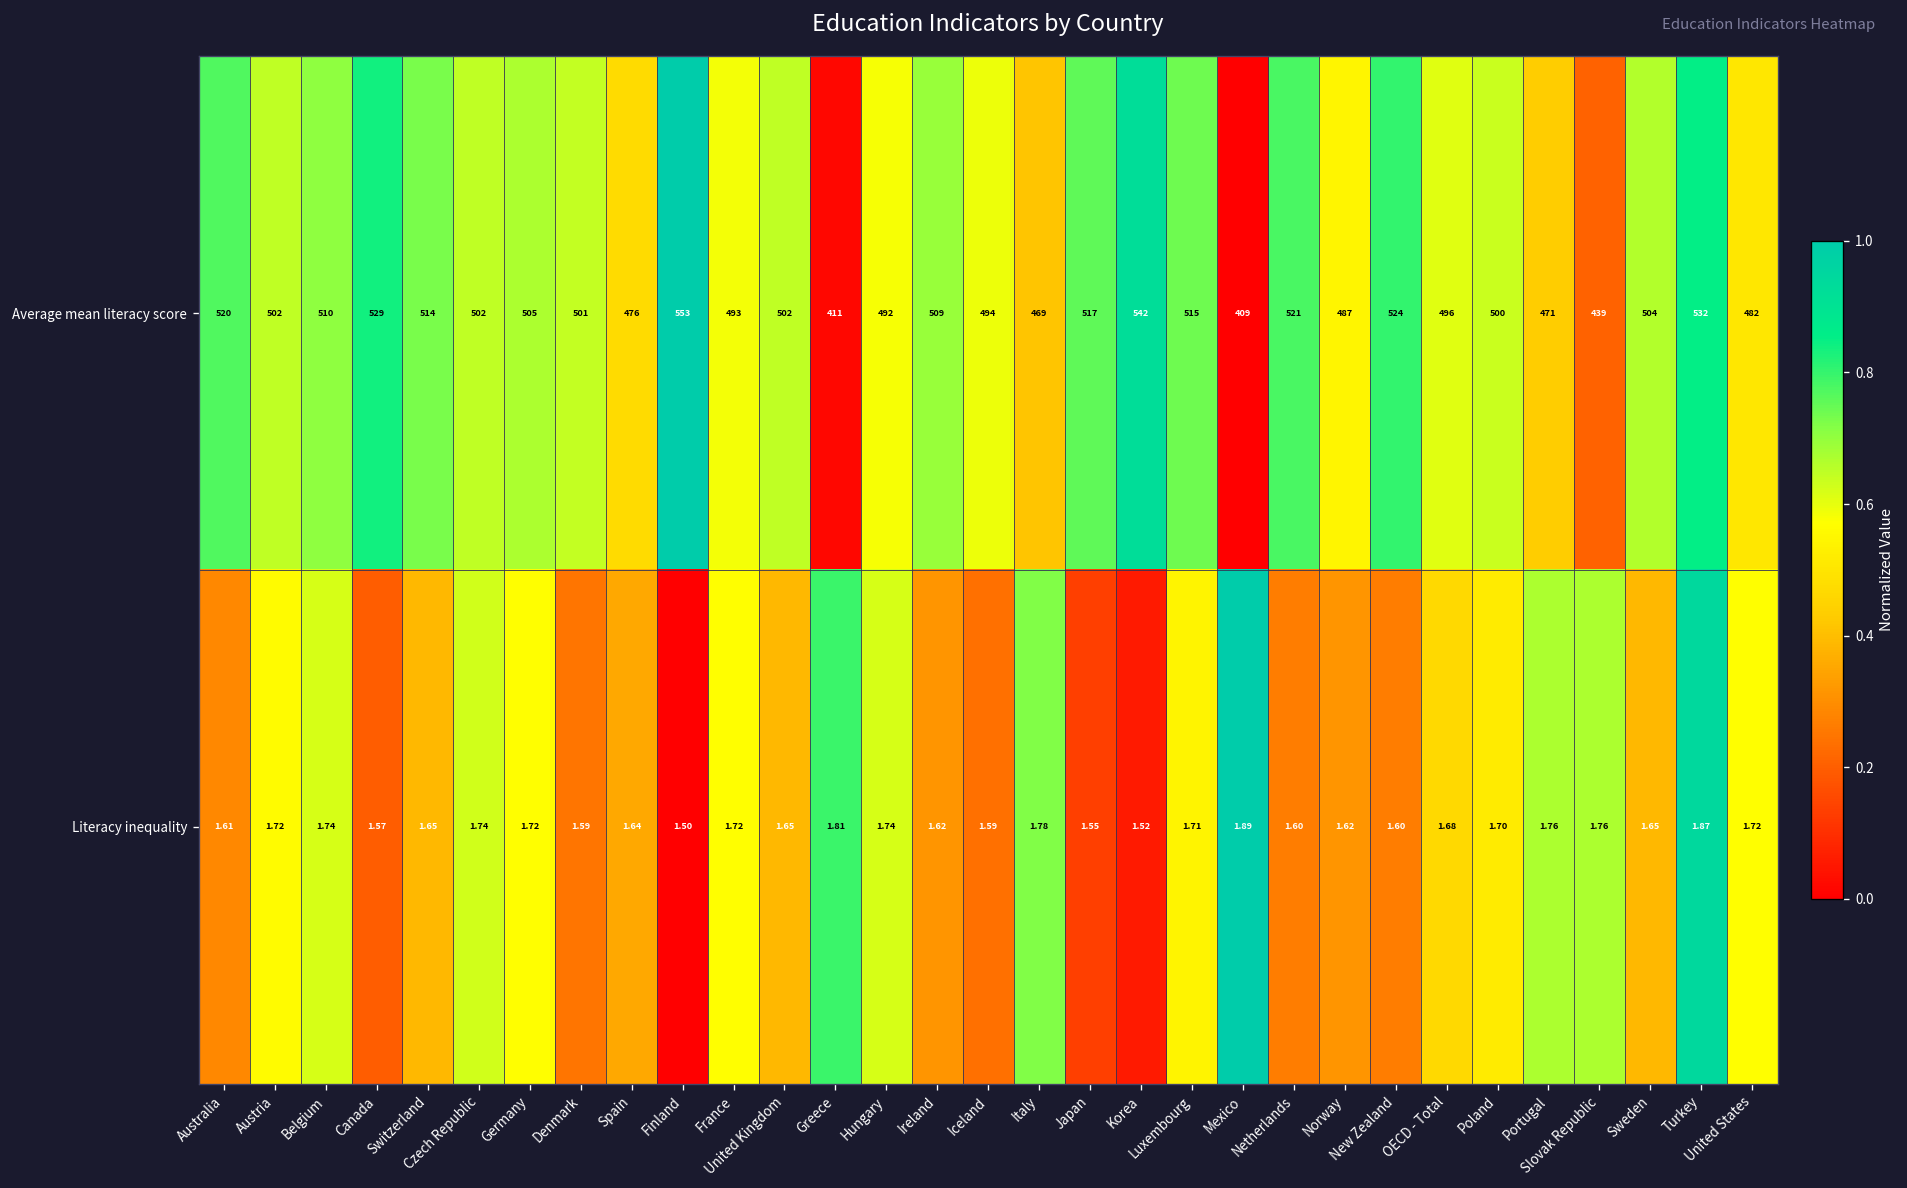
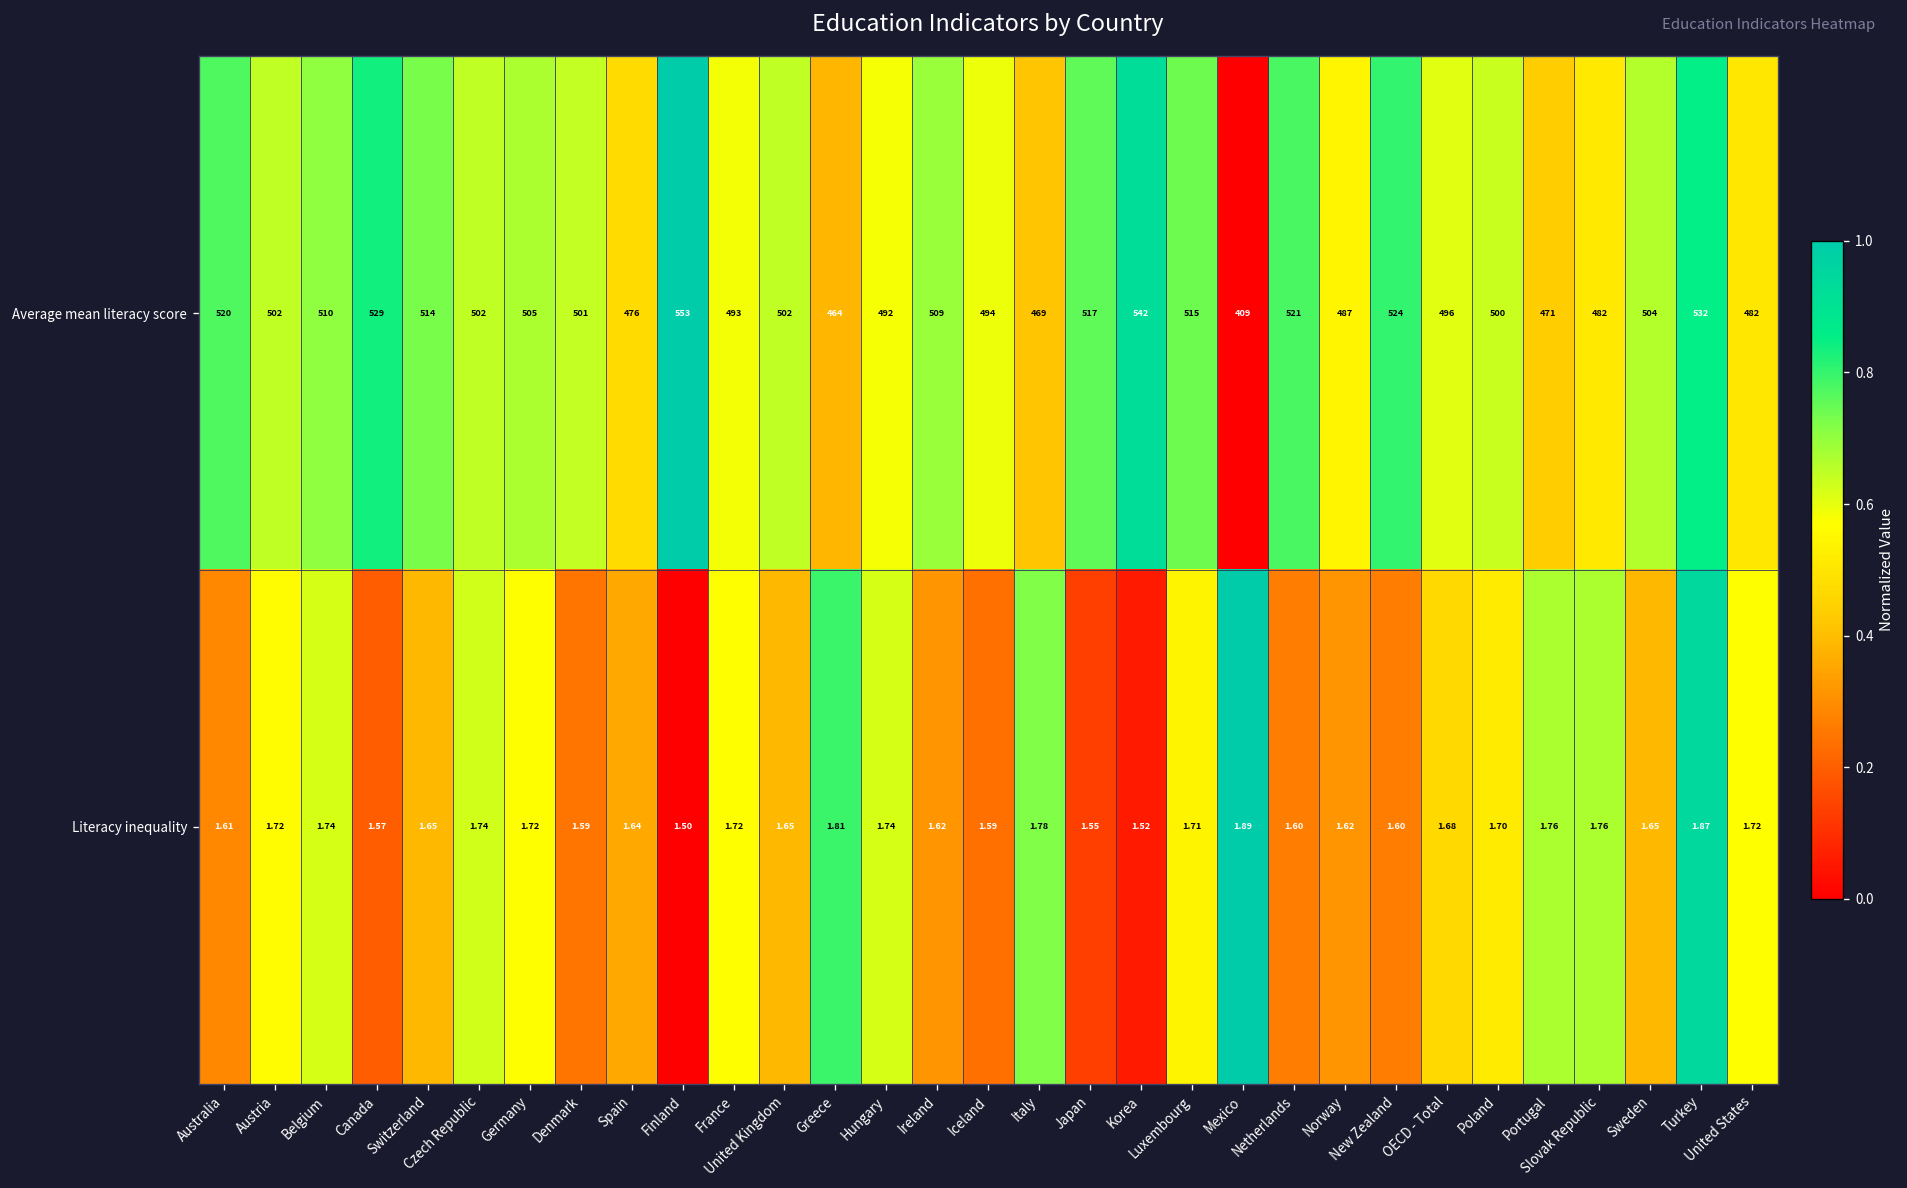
  {
    "Average mean literacy score": {
      "Australia": 520,
      "Austria": 502,
      "Belgium": 510,
      "Canada": 529,
      "Switzerland": 514,
      "Czech Republic": 502,
      "Germany": 505,
      "Denmark": 501,
      "Spain": 476,
      "Finland": 553,
      "France": 493,
      "United Kingdom": 502,
-     "Greece": 411,
+     "Greece": 464,
      "Hungary": 492,
      "Ireland": 509,
      "Iceland": 494,
      "Italy": 469,
      "Japan": 517,
      "Korea": 542,
      "Luxembourg": 515,
      "Mexico": 409,
      "Netherlands": 521,
      "Norway": 487,
      "New Zealand": 524,
      "OECD - Total": 496,
      "Poland": 500,
      "Portugal": 471,
-     "Slovak Republic": 439,
+     "Slovak Republic": 482,
      "Sweden": 504,
      "Turkey": 532,
      "United States": 482
    },
    "Literacy inequality": {
      "Australia": 1.61,
      "Austria": 1.72,
      "Belgium": 1.74,
      "Canada": 1.57,
      "Switzerland": 1.65,
      "Czech Republic": 1.74,
      "Germany": 1.72,
      "Denmark": 1.59,
      "Spain": 1.64,
      "Finland": 1.50,
      "France": 1.72,
      "United Kingdom": 1.65,
      "Greece": 1.81,
      "Hungary": 1.74,
      "Ireland": 1.62,
      "Iceland": 1.59,
      "Italy": 1.78,
      "Japan": 1.55,
      "Korea": 1.52,
      "Luxembourg": 1.71,
      "Mexico": 1.89,
      "Netherlands": 1.60,
      "Norway": 1.62,
      "New Zealand": 1.60,
      "OECD - Total": 1.68,
      "Poland": 1.70,
      "Portugal": 1.76,
      "Slovak Republic": 1.76,
      "Sweden": 1.65,
      "Turkey": 1.87,
      "United States": 1.72
    }
  }
